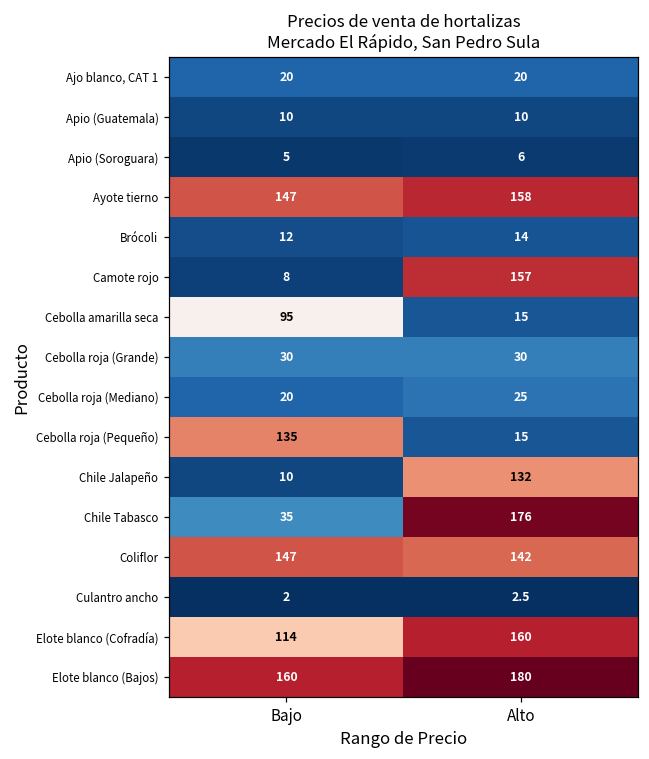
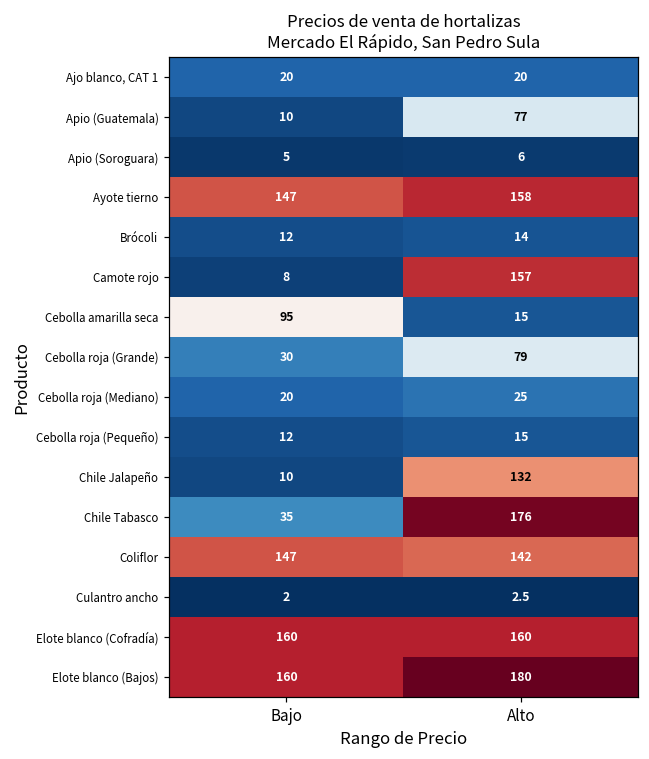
  {
    "Ajo blanco, CAT 1": {
      "Bajo": 20,
      "Alto": 20
    },
    "Apio (Guatemala)": {
      "Bajo": 10,
-     "Alto": 10
+     "Alto": 77
    },
    "Apio (Soroguara)": {
      "Bajo": 5,
      "Alto": 6
    },
    "Ayote tierno": {
      "Bajo": 147,
      "Alto": 158
    },
    "Brócoli": {
      "Bajo": 12,
      "Alto": 14
    },
    "Camote rojo": {
      "Bajo": 8,
      "Alto": 157
    },
    "Cebolla amarilla seca": {
      "Bajo": 95,
      "Alto": 15
    },
    "Cebolla roja (Grande)": {
      "Bajo": 30,
-     "Alto": 30
+     "Alto": 79
    },
    "Cebolla roja (Mediano)": {
      "Bajo": 20,
      "Alto": 25
    },
    "Cebolla roja (Pequeño)": {
-     "Bajo": 135,
+     "Bajo": 12,
      "Alto": 15
    },
    "Chile Jalapeño": {
      "Bajo": 10,
      "Alto": 132
    },
    "Chile Tabasco": {
      "Bajo": 35,
      "Alto": 176
    },
    "Coliflor": {
      "Bajo": 147,
      "Alto": 142
    },
    "Culantro ancho": {
      "Bajo": 2,
      "Alto": 2.5
    },
    "Elote blanco (Cofradía)": {
-     "Bajo": 114,
+     "Bajo": 160,
      "Alto": 160
    },
    "Elote blanco (Bajos)": {
      "Bajo": 160,
      "Alto": 180
    }
  }
